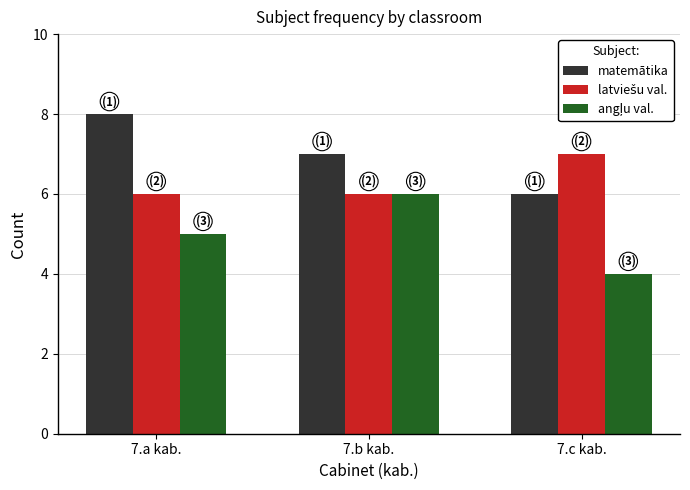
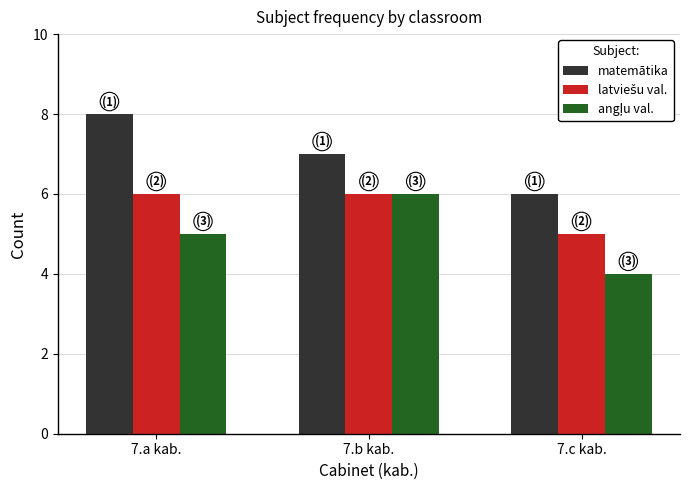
  {
    "latviešu val.": {
-     "7.c kab.": 7
+     "7.c kab.": 5
    }
  }
